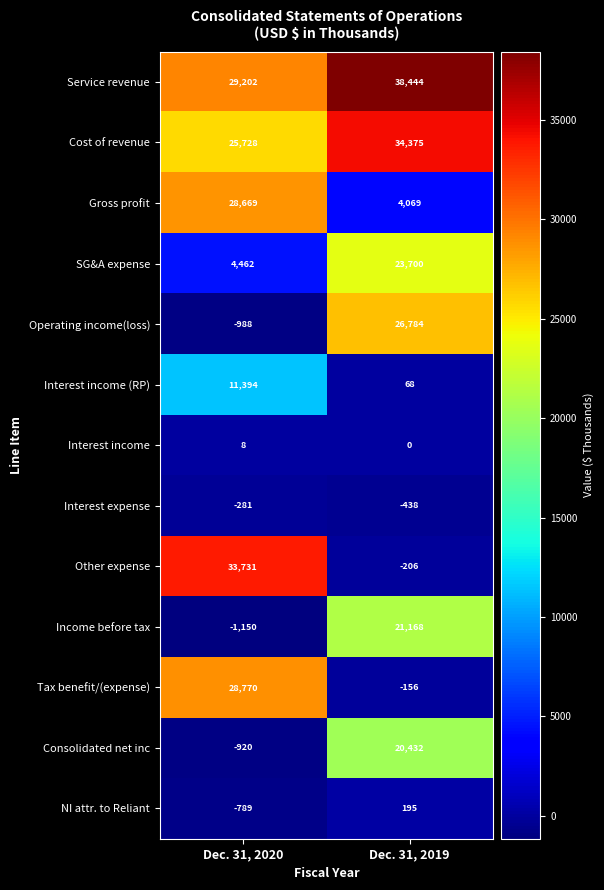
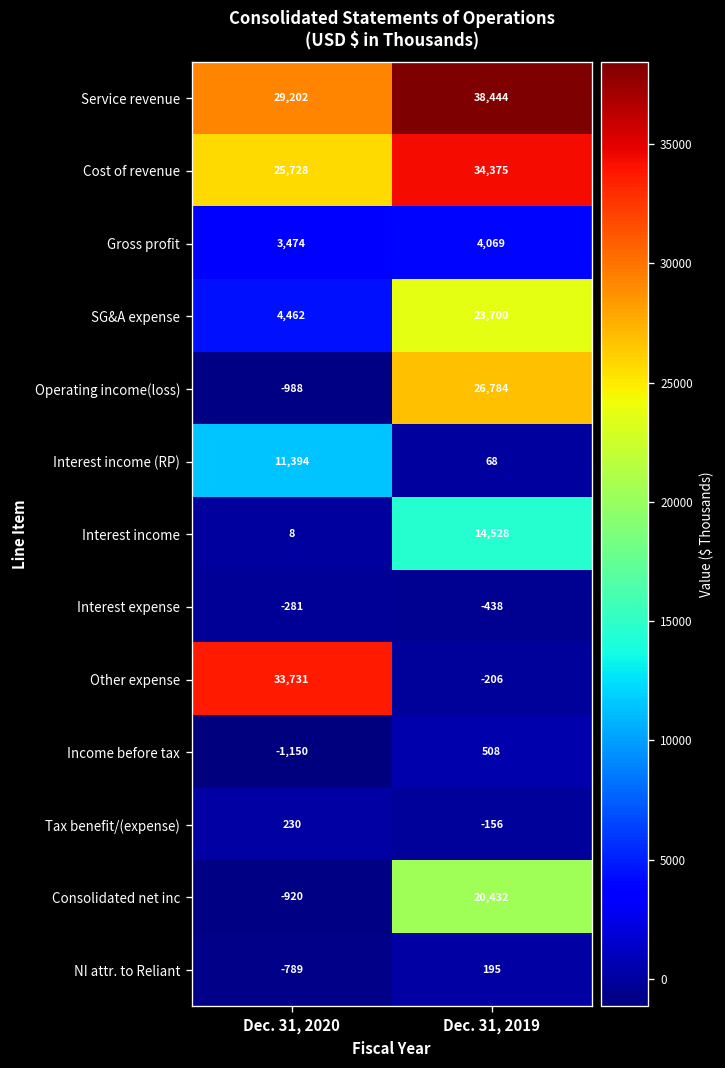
  {
    "Service revenue": {
      "Dec. 31, 2020": "29,202",
      "Dec. 31, 2019": "38,444"
    },
    "Cost of revenue": {
      "Dec. 31, 2020": "25,728",
      "Dec. 31, 2019": "34,375"
    },
    "Gross profit": {
-     "Dec. 31, 2020": "28,669",
+     "Dec. 31, 2020": "3,474",
      "Dec. 31, 2019": "4,069"
    },
    "SG&A expense": {
      "Dec. 31, 2020": "4,462",
      "Dec. 31, 2019": "23,700"
    },
    "Operating income(loss)": {
      "Dec. 31, 2020": "-988",
      "Dec. 31, 2019": "26,784"
    },
    "Interest income (RP)": {
      "Dec. 31, 2020": "11,394",
      "Dec. 31, 2019": "68"
    },
    "Interest income": {
      "Dec. 31, 2020": "8",
-     "Dec. 31, 2019": "0"
+     "Dec. 31, 2019": "14,528"
    },
    "Interest expense": {
      "Dec. 31, 2020": "-281",
      "Dec. 31, 2019": "-438"
    },
    "Other expense": {
      "Dec. 31, 2020": "33,731",
      "Dec. 31, 2019": "-206"
    },
    "Income before tax": {
      "Dec. 31, 2020": "-1,150",
-     "Dec. 31, 2019": "21,168"
+     "Dec. 31, 2019": "508"
    },
    "Tax benefit/(expense)": {
-     "Dec. 31, 2020": "28,770",
+     "Dec. 31, 2020": "230",
      "Dec. 31, 2019": "-156"
    },
    "Consolidated net inc": {
      "Dec. 31, 2020": "-920",
      "Dec. 31, 2019": "20,432"
    },
    "NI attr. to Reliant": {
      "Dec. 31, 2020": "-789",
      "Dec. 31, 2019": "195"
    }
  }
